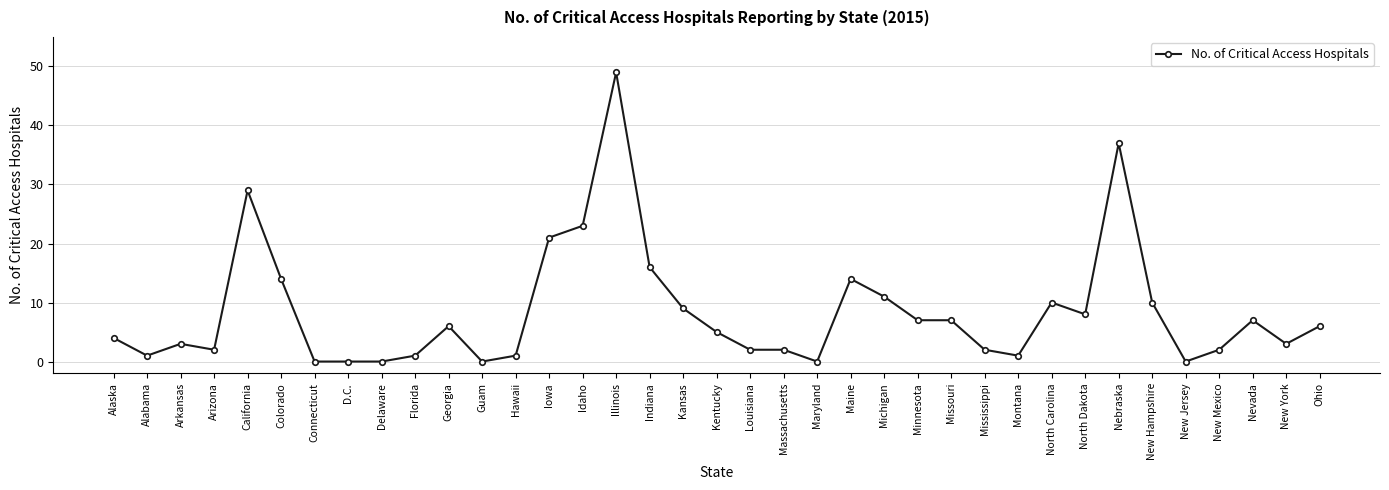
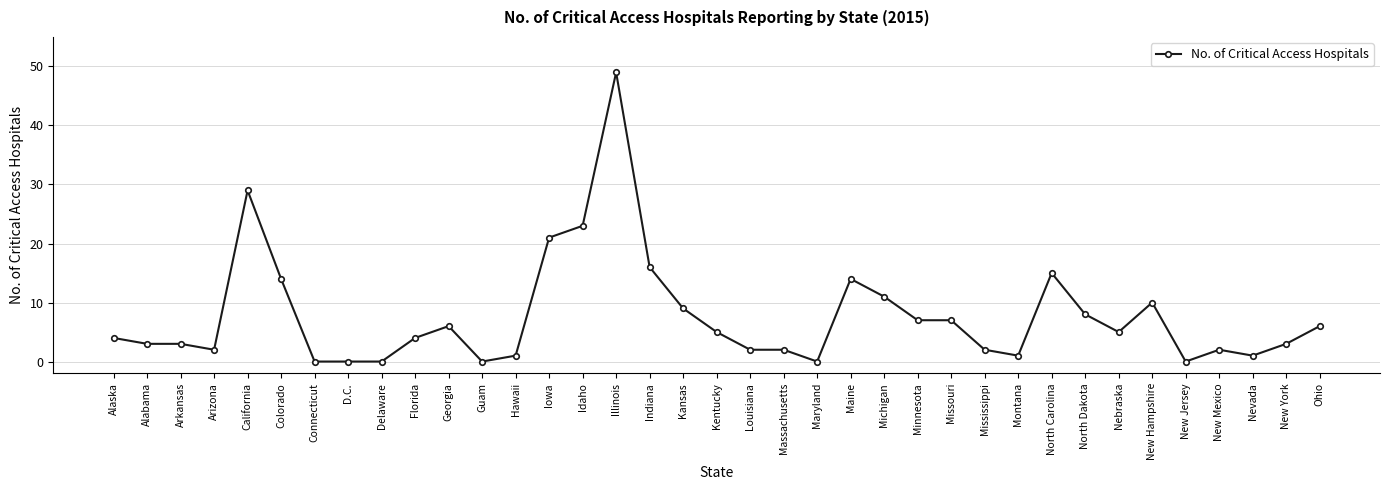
  {
    "Alaska": 4,
-   "Alabama": 1,
+   "Alabama": 3,
    "Arkansas": 3,
    "Arizona": 2,
    "California": 29,
    "Colorado": 14,
    "Connecticut": 0,
    "D.C.": 0,
    "Delaware": 0,
-   "Florida": 1,
+   "Florida": 4,
    "Georgia": 6,
    "Guam": 0,
    "Hawaii": 1,
    "Iowa": 21,
    "Idaho": 23,
    "Illinois": 49,
    "Indiana": 16,
    "Kansas": 9,
    "Kentucky": 5,
    "Louisiana": 2,
    "Massachusetts": 2,
    "Maryland": 0,
    "Maine": 14,
    "Michigan": 11,
    "Minnesota": 7,
    "Missouri": 7,
    "Mississippi": 2,
    "Montana": 1,
-   "North Carolina": 10,
+   "North Carolina": 15,
    "North Dakota": 8,
-   "Nebraska": 37,
+   "Nebraska": 5,
    "New Hampshire": 10,
    "New Jersey": 0,
    "New Mexico": 2,
-   "Nevada": 7,
+   "Nevada": 1,
    "New York": 3,
    "Ohio": 6
  }
